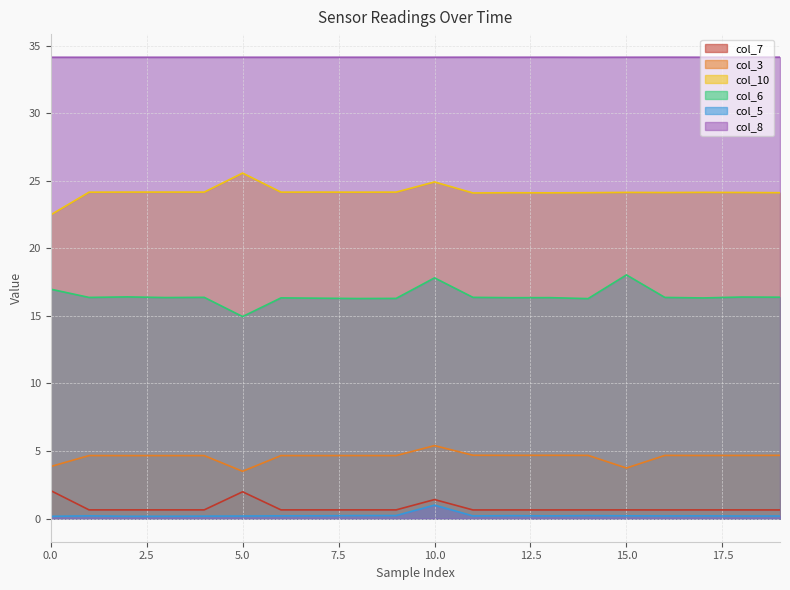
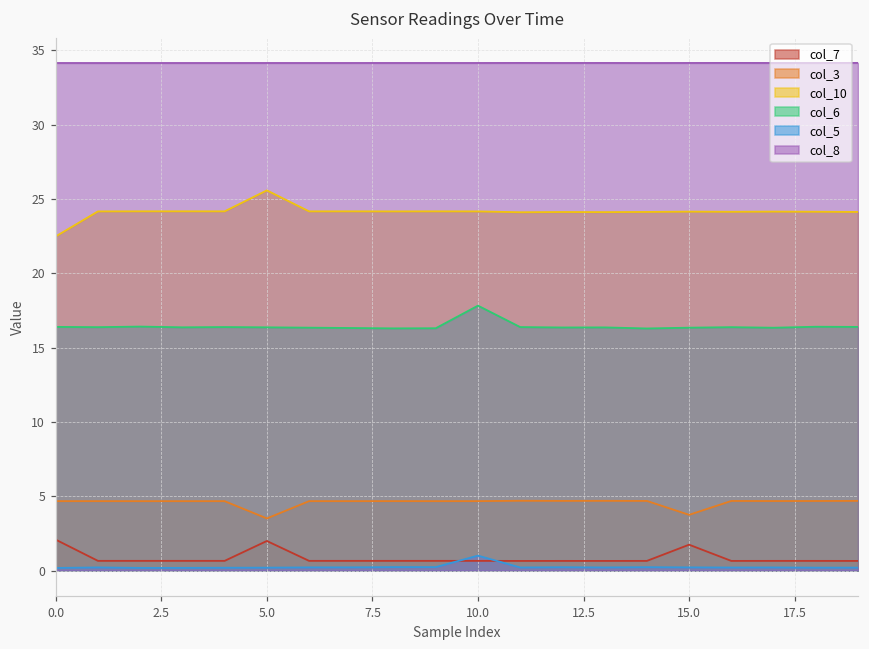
  {
    "col_7": {
      "0.0": 2.1,
      "5.0": 2.0,
-     "10.0": 1.4,
-     "15.0": 0.6
+     "10.0": 0.6,
+     "15.0": 1.7
    },
    "col_3": {
-     "0.0": 3.9,
+     "0.0": 4.7,
      "5.0": 3.5,
-     "10.0": 5.4,
+     "10.0": 4.7,
      "15.0": 3.7
    },
    "col_10": {
      "0.0": 22.5,
      "5.0": 25.6,
-     "10.0": 24.9,
+     "10.0": 24.2,
      "15.0": 24.1
    },
    "col_6": {
-     "0.0": 17.0,
-     "5.0": 15.0,
+     "0.0": 16.4,
+     "5.0": 16.4,
      "10.0": 17.8,
-     "15.0": 18.0
+     "15.0": 16.3
    },
    "col_5": {
      "0.0": 0.2,
      "5.0": 0.2,
      "10.0": 1.0,
      "15.0": 0.2
    },
    "col_8": {
      "0.0": 34.1,
      "5.0": 34.1,
      "10.0": 34.1,
      "15.0": 34.1
    }
  }
